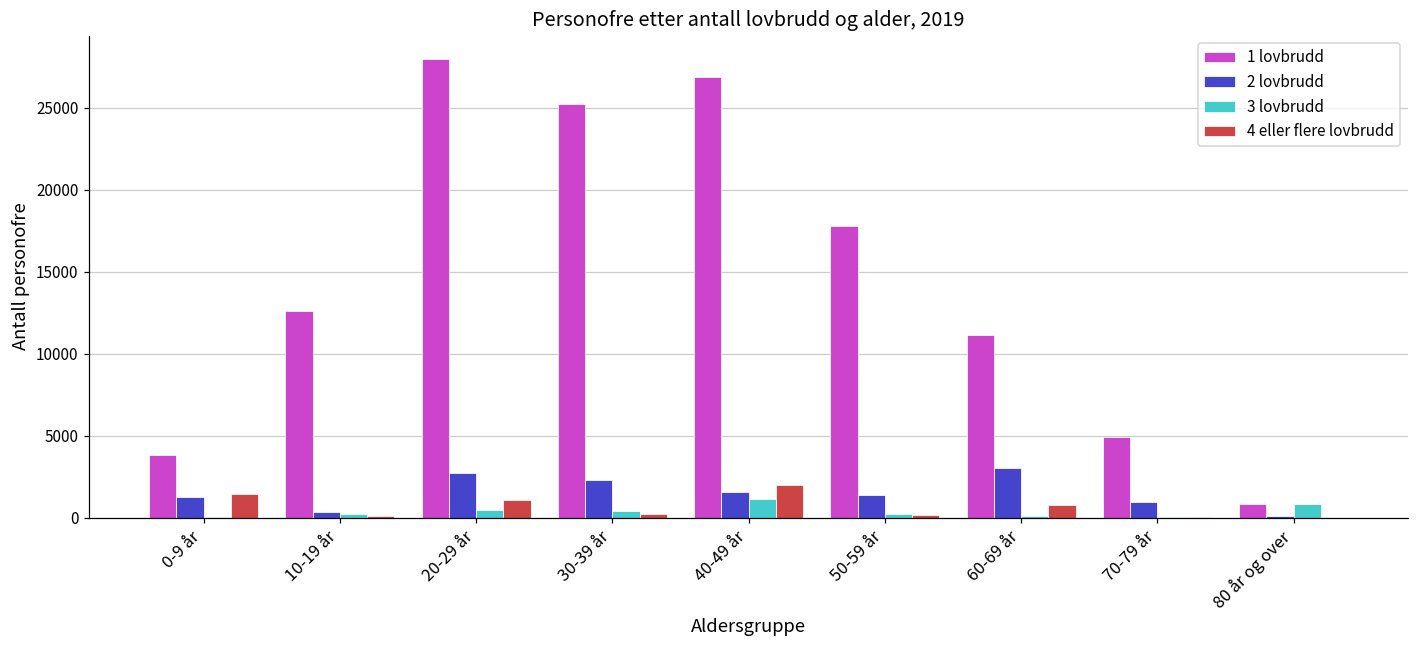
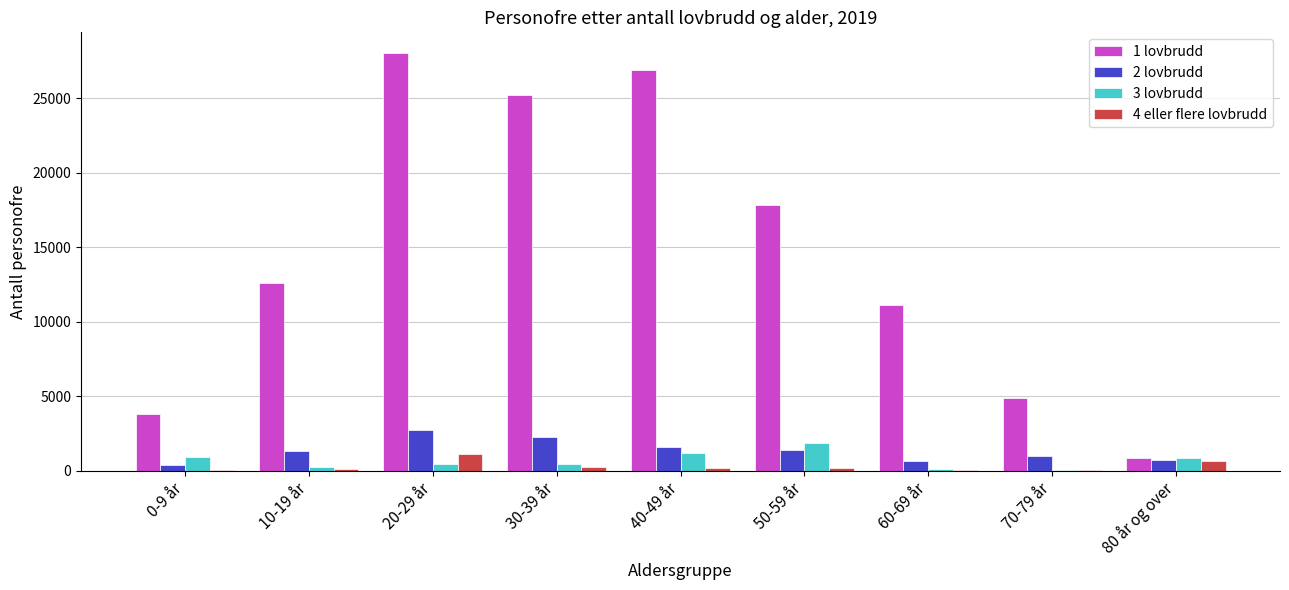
  {
    "1 lovbrudd": {
      "0-9 år": 3800,
      "10-19 år": 12600,
      "20-29 år": 28000,
      "30-39 år": 25200,
      "40-49 år": 26900,
      "50-59 år": 17800,
      "60-69 år": 11100,
      "70-79 år": 4900,
      "80 år og over": 800
    },
    "2 lovbrudd": {
-     "0-9 år": 1300,
-     "10-19 år": 300,
+     "0-9 år": 300,
+     "10-19 år": 1300,
      "20-29 år": 2700,
      "30-39 år": 2300,
      "40-49 år": 1600,
      "50-59 år": 1400,
-     "60-69 år": 3000,
+     "60-69 år": 600,
      "70-79 år": 1000,
-     "80 år og over": 100
+     "80 år og over": 700
    },
    "3 lovbrudd": {
-     "0-9 år": 100,
+     "0-9 år": 900,
      "10-19 år": 200,
      "20-29 år": 500,
      "30-39 år": 400,
      "40-49 år": 1200,
-     "50-59 år": 200,
+     "50-59 år": 1900,
      "80 år og over": 800
    },
    "4 eller flere lovbrudd": {
-     "0-9 år": 1400,
+     "0-9 år": 0,
      "20-29 år": 1100,
      "30-39 år": 200,
-     "40-49 år": 2000,
-     "60-69 år": 800,
-     "80 år og over": 0
+     "40-49 år": 200,
+     "60-69 år": 100,
+     "80 år og over": 600
    }
  }
